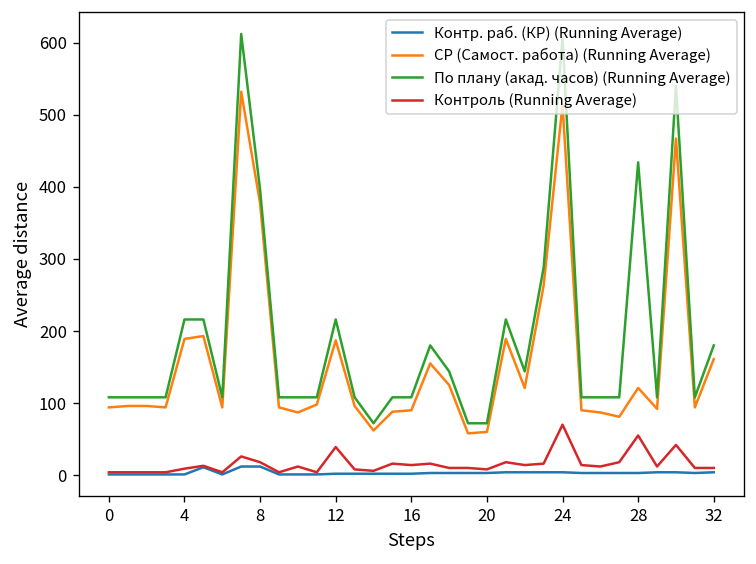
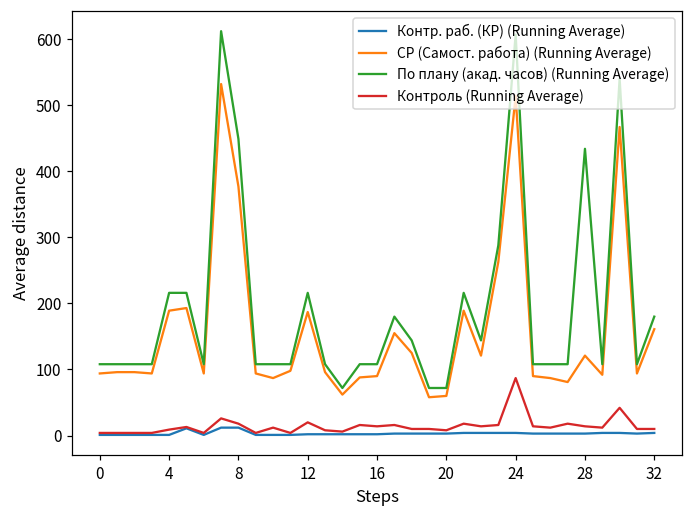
  {
    "Контр. раб. (КР) (Running Average)": {
      "4": 0,
      "8": 10,
      "12": 0,
      "16": 0,
      "20": 0,
      "24": 0,
      "28": 0,
      "32": 0
    },
    "СР (Самост. работа) (Running Average)": {
      "0": 90,
      "4": 190,
      "8": 380,
      "12": 190,
      "16": 90,
      "20": 60,
      "28": 120,
      "32": 160
    },
    "По плану (акад. часов) (Running Average)": {
      "0": 110,
      "4": 220,
-     "8": 400,
+     "8": 450,
      "12": 220,
      "16": 110,
      "20": 70,
      "28": 430,
      "32": 180
    },
    "Контроль (Running Average)": {
      "4": 10,
      "8": 20,
-     "12": 40,
+     "12": 20,
      "16": 10,
      "20": 10,
-     "24": 70,
-     "28": 60,
+     "24": 90,
+     "28": 10,
      "32": 10
    }
  }
